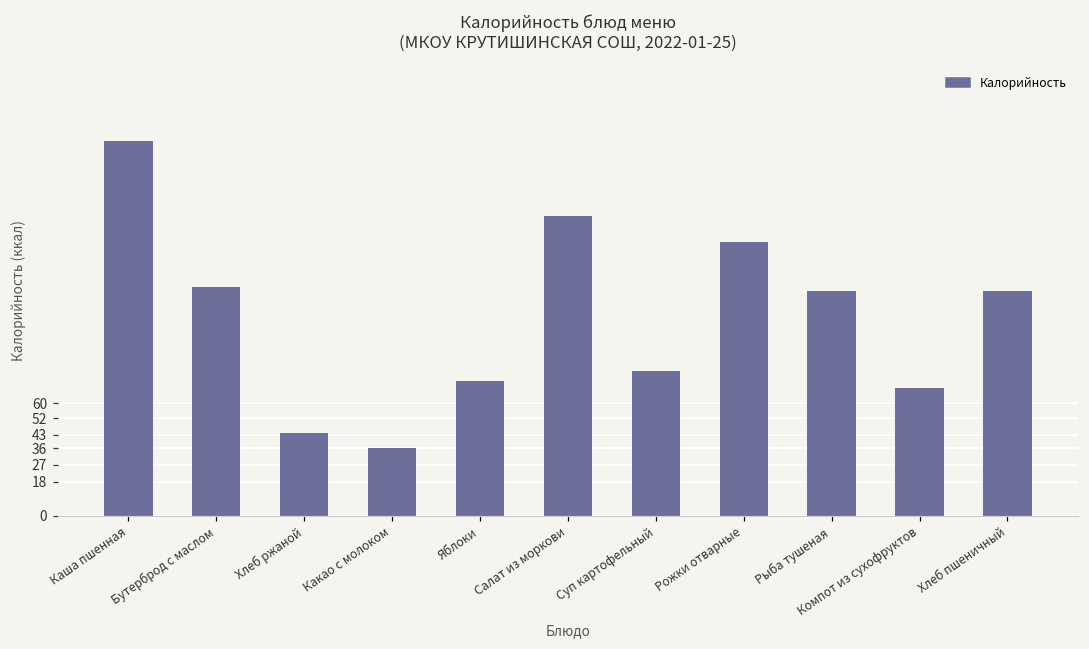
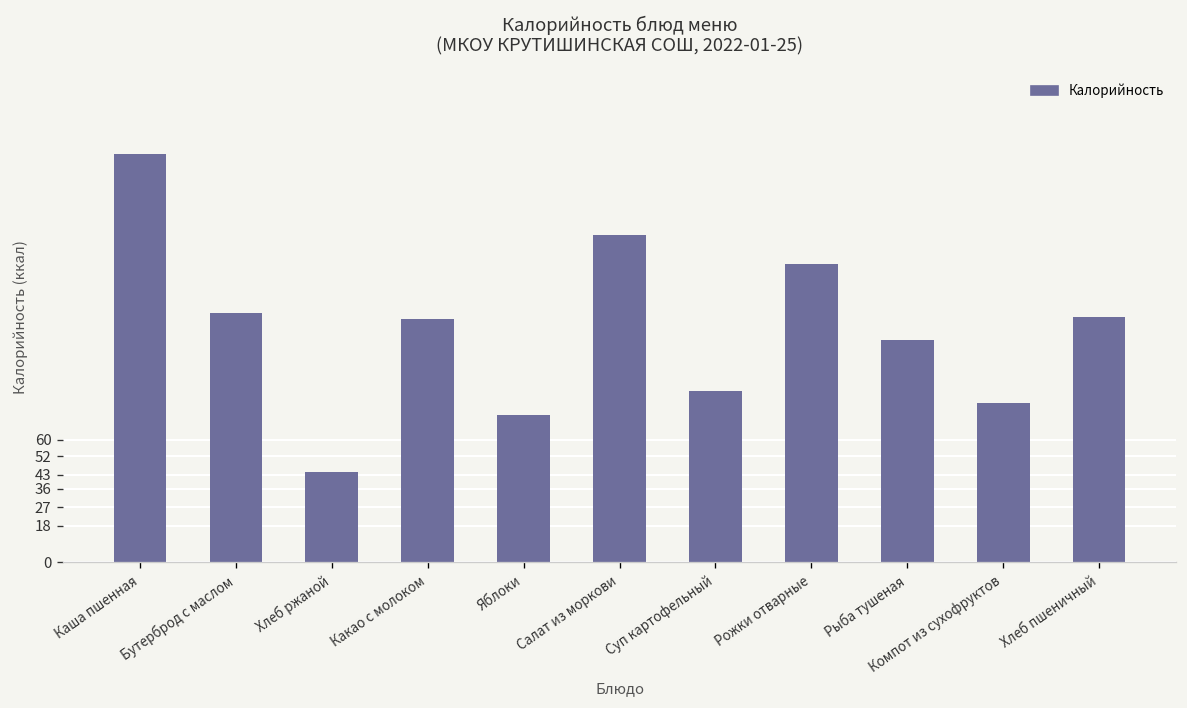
  {
    "Каша пшенная": 200,
    "Бутерброд с маслом": 122,
    "Хлеб ржаной": 44,
-   "Какао с молоком": 36,
+   "Какао с молоком": 119,
    "Яблоки": 72,
    "Салат из моркови": 160,
-   "Суп картофельный": 77,
+   "Суп картофельный": 84,
    "Рожки отварные": 146,
-   "Рыба тушеная": 120,
-   "Компот из сухофруктов": 68,
+   "Рыба тушеная": 109,
+   "Компот из сухофруктов": 78,
    "Хлеб пшеничный": 120
  }
